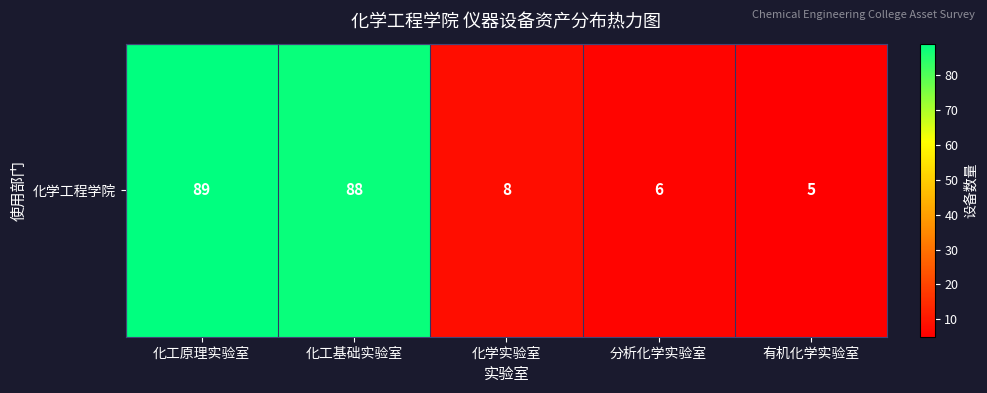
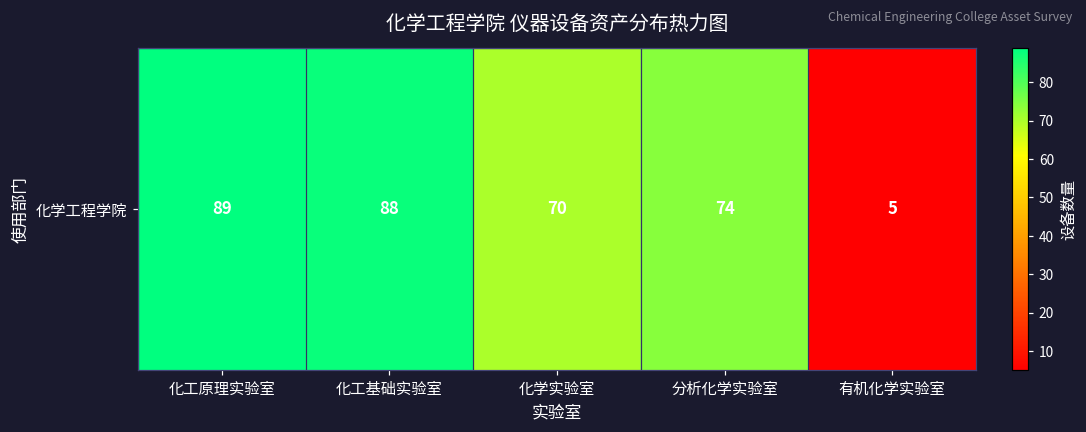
  {
    "化学工程学院": {
      "化工原理实验室": 89,
      "化工基础实验室": 88,
-     "化学实验室": 8,
-     "分析化学实验室": 6,
+     "化学实验室": 70,
+     "分析化学实验室": 74,
      "有机化学实验室": 5
    }
  }
